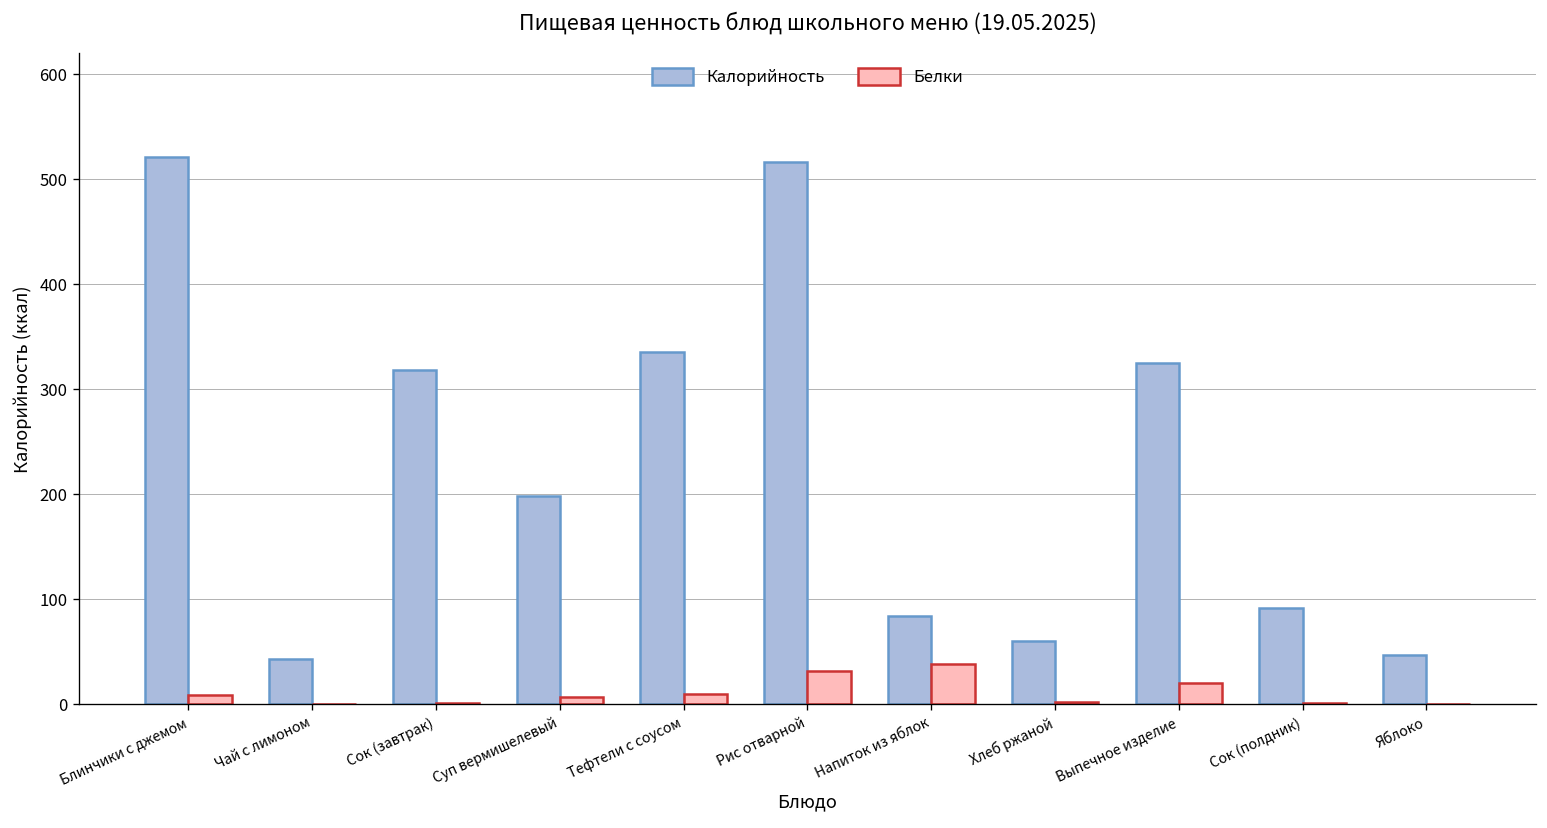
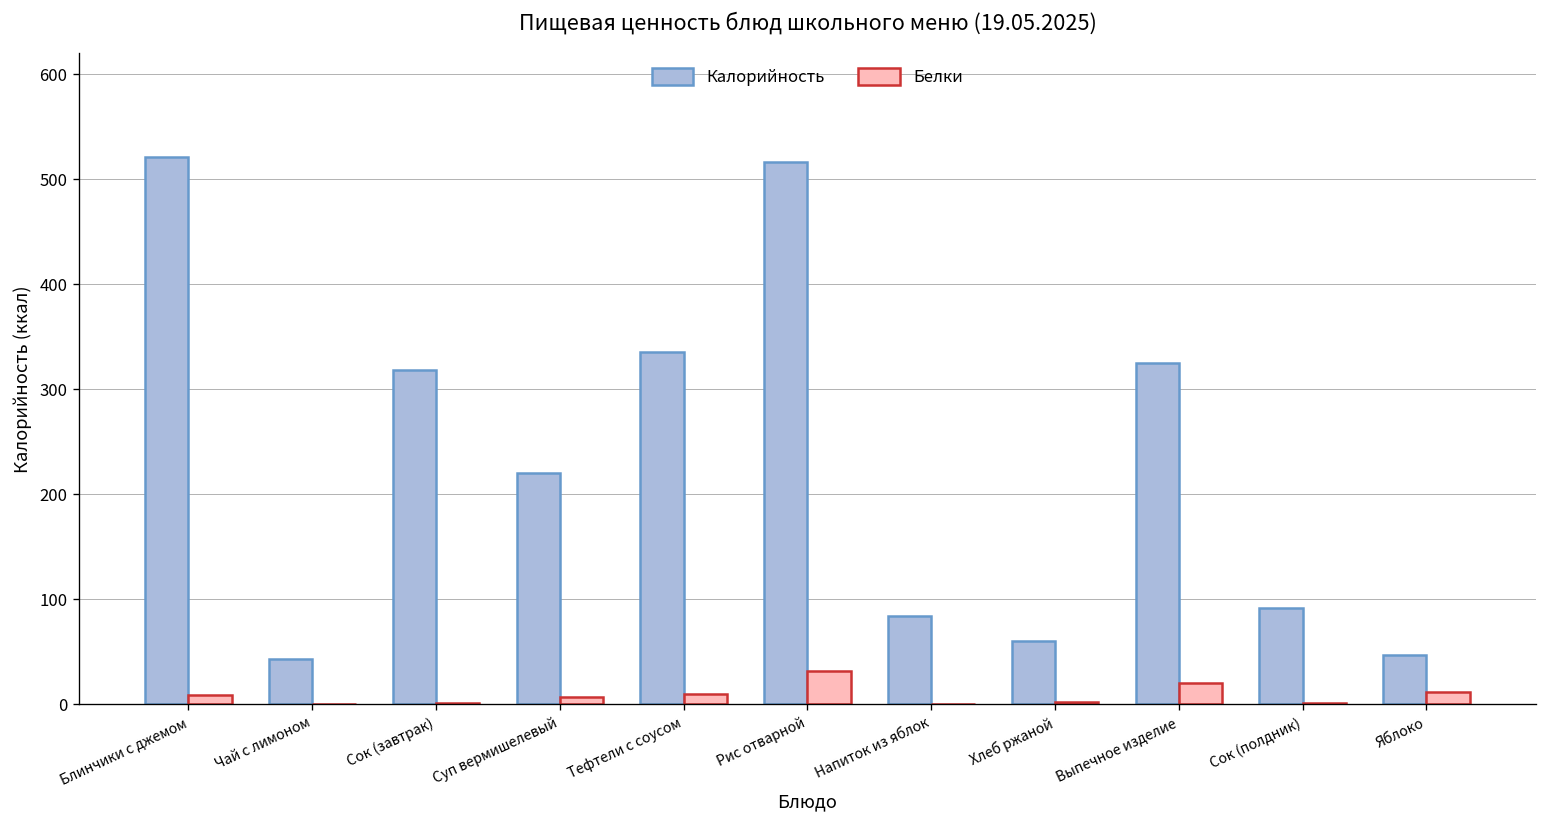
  {
    "Калорийность": {
      "Блинчики с джемом": 520,
      "Чай с лимоном": 40,
      "Сок (завтрак)": 320,
-     "Суп вермишелевый": 200,
+     "Суп вермишелевый": 220,
      "Тефтели с соусом": 340,
      "Рис отварной": 520,
      "Напиток из яблок": 80,
      "Хлеб ржаной": 60,
      "Выпечное изделие": 330,
      "Сок (полдник)": 90,
      "Яблоко": 50
    },
    "Белки": {
      "Блинчики с джемом": 10,
      "Суп вермишелевый": 10,
      "Тефтели с соусом": 10,
      "Рис отварной": 30,
-     "Напиток из яблок": 40,
+     "Напиток из яблок": 0,
      "Выпечное изделие": 20,
-     "Яблоко": 0
+     "Яблоко": 10
    }
  }
